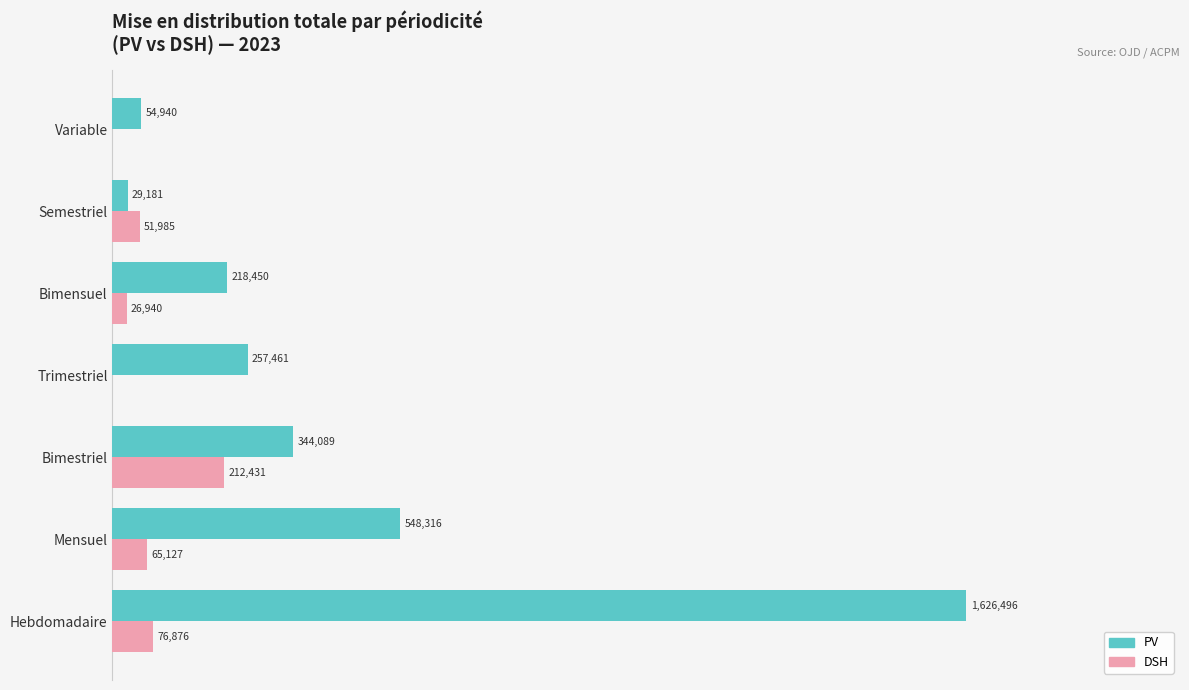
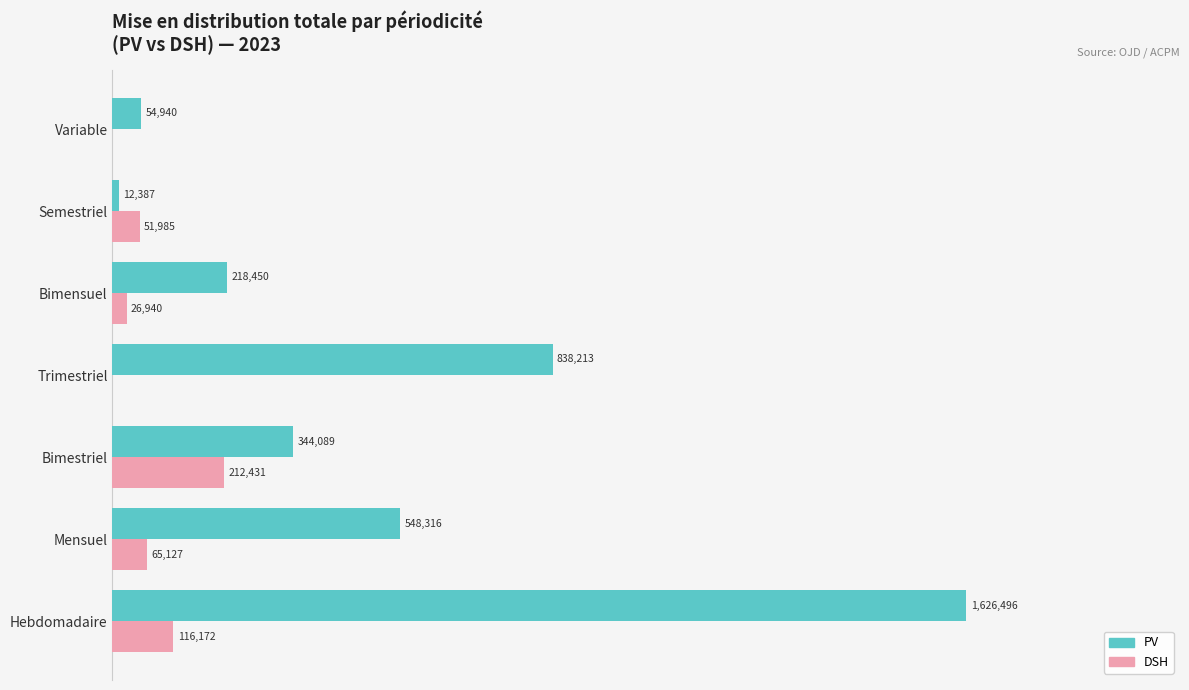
  {
    "PV": {
      "Variable": "54,940",
-     "Semestriel": "29,181",
+     "Semestriel": "12,387",
      "Bimensuel": "218,450",
-     "Trimestriel": "257,461",
+     "Trimestriel": "838,213",
      "Bimestriel": "344,089",
      "Mensuel": "548,316",
      "Hebdomadaire": "1,626,496"
    },
    "DSH": {
      "Semestriel": "51,985",
      "Bimensuel": "26,940",
      "Bimestriel": "212,431",
      "Mensuel": "65,127",
-     "Hebdomadaire": "76,876"
+     "Hebdomadaire": "116,172"
    }
  }
